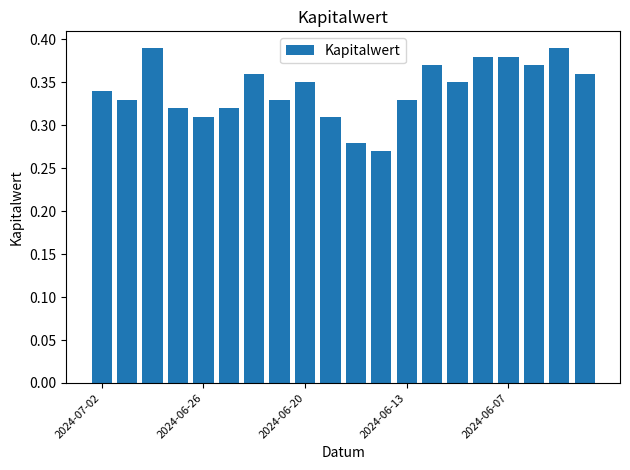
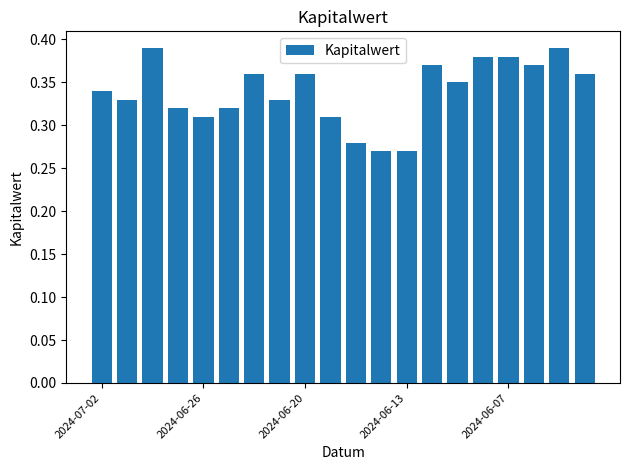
  {
    "2024-07-02": 0.34,
    "2024-06-26": 0.31,
-   "2024-06-20": 0.35,
-   "2024-06-13": 0.33,
+   "2024-06-20": 0.36,
+   "2024-06-13": 0.27,
    "2024-06-07": 0.38
  }
